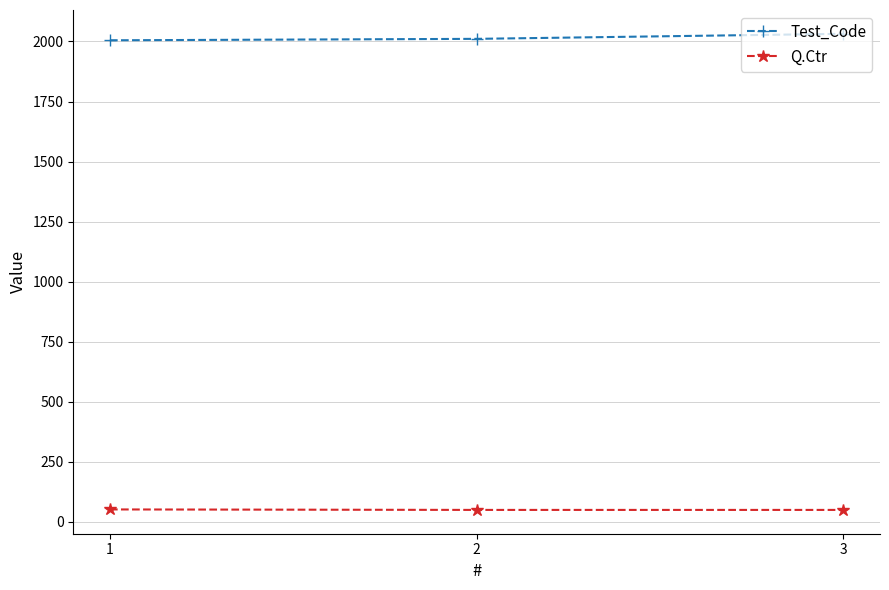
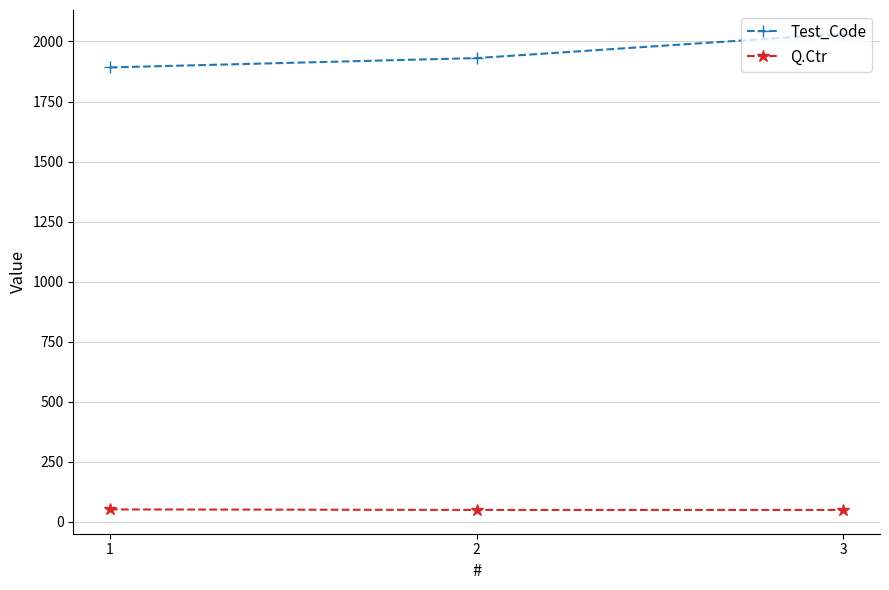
  {
    "Test_Code": {
-     "1": 2010,
-     "2": 2010
+     "1": 1890,
+     "2": 1930
    },
    "Q.Ctr": {
      "1": 50,
      "2": 50,
      "3": 50
    }
  }
